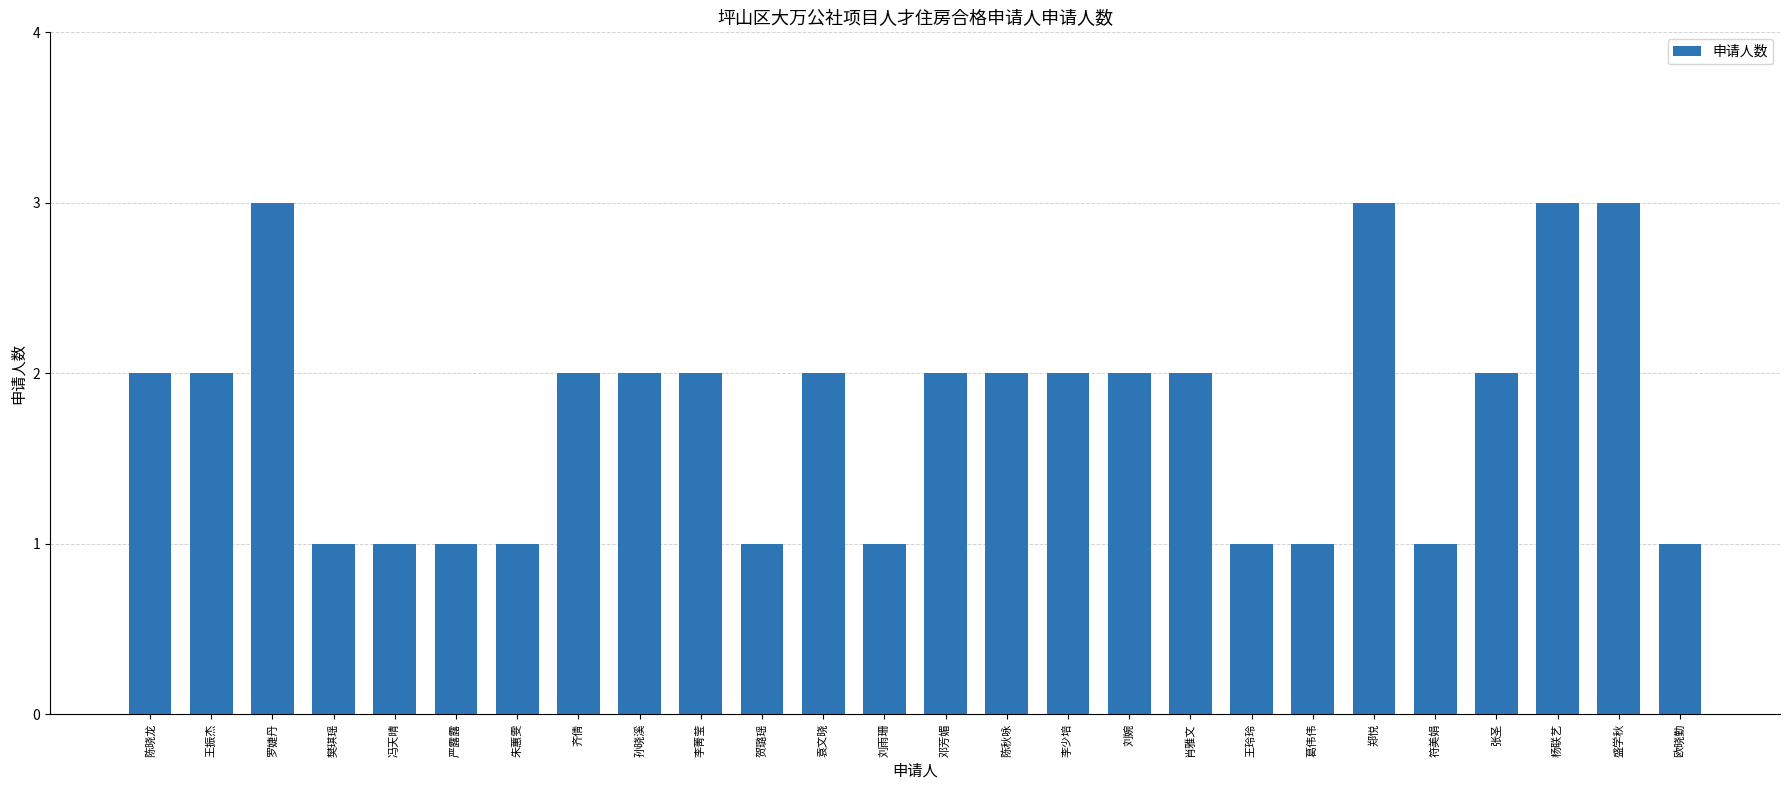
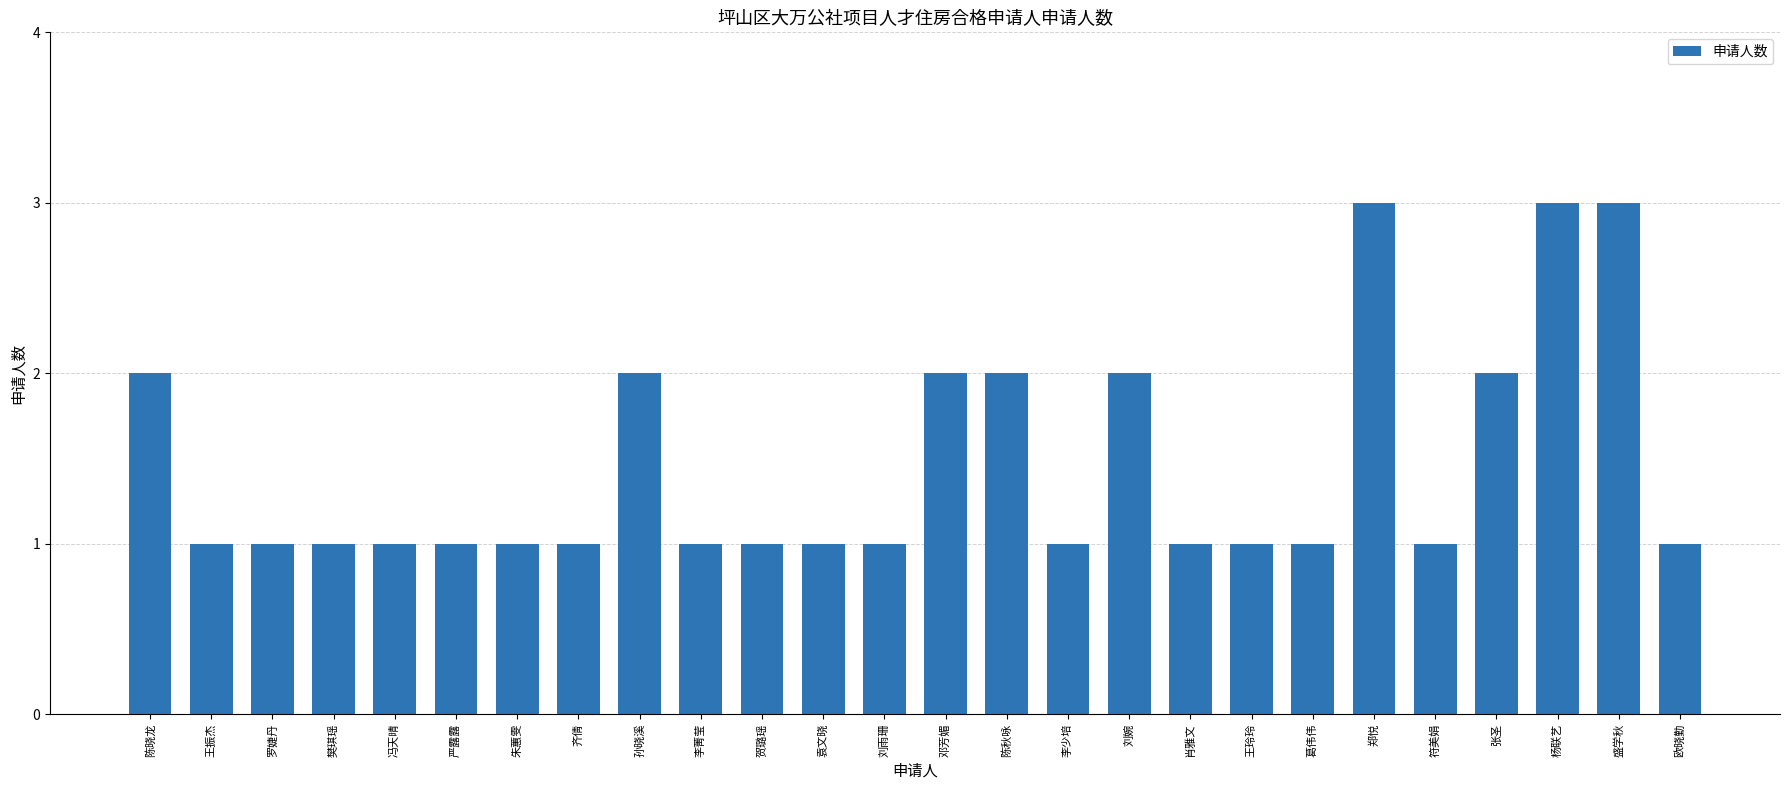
  {
    "陈晓龙": 2,
-   "王振杰": 2,
-   "罗婕丹": 3,
+   "王振杰": 1,
+   "罗婕丹": 1,
    "樊琪瑶": 1,
    "冯天晴": 1,
    "严露露": 1,
    "朱蕙雯": 1,
-   "齐倩": 2,
+   "齐倩": 1,
    "孙晓溪": 2,
-   "李菁莹": 2,
+   "李菁莹": 1,
    "贺璐瑶": 1,
-   "袁文晓": 2,
+   "袁文晓": 1,
    "刘雨珊": 1,
    "邓芳媚": 2,
    "陈秋咏": 2,
-   "李少培": 2,
+   "李少培": 1,
    "刘婉": 2,
-   "肖雅文": 2,
+   "肖雅文": 1,
    "王玲玲": 1,
    "葛伟伟": 1,
    "郑悦": 3,
    "符美娟": 1,
    "张圣": 2,
    "杨联艺": 3,
    "盛学秋": 3,
    "欧晓勤": 1
  }
